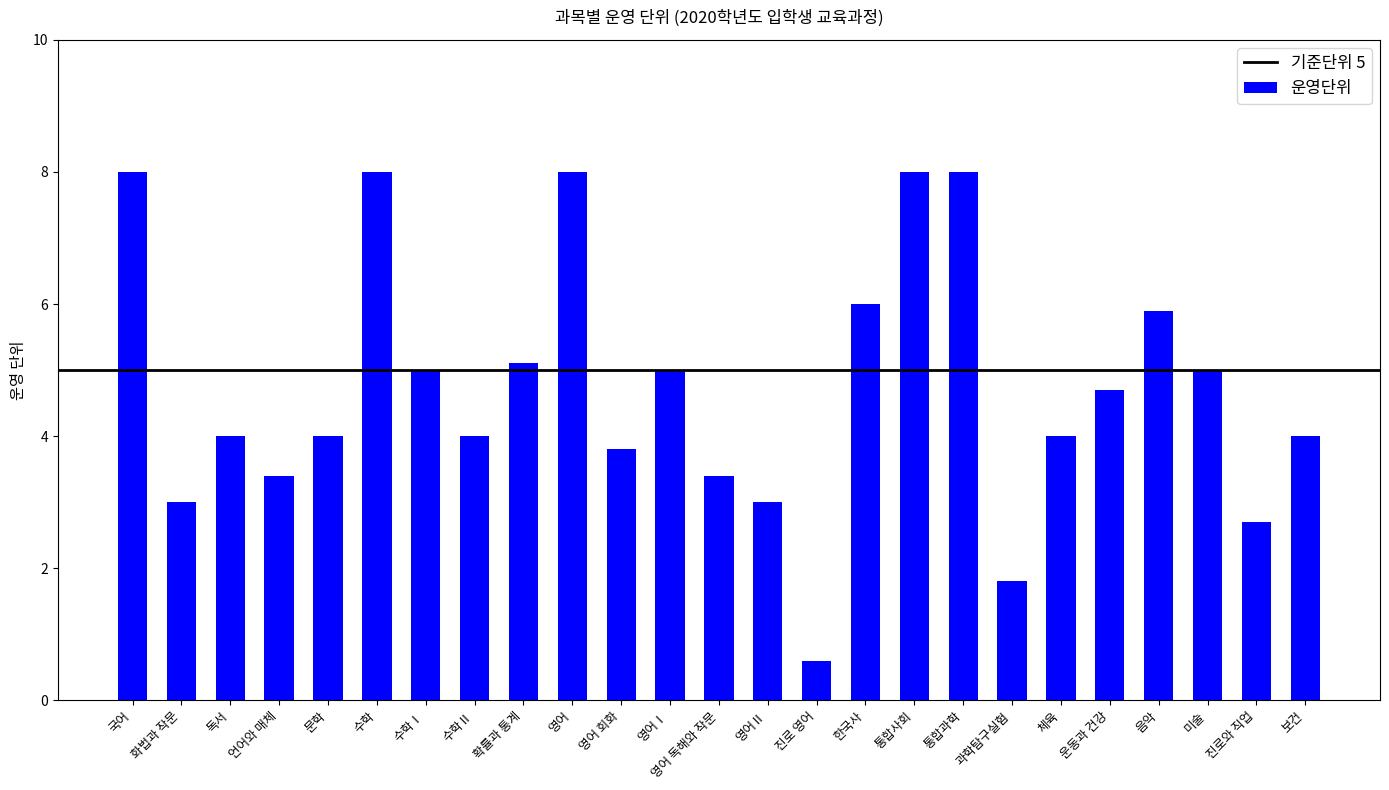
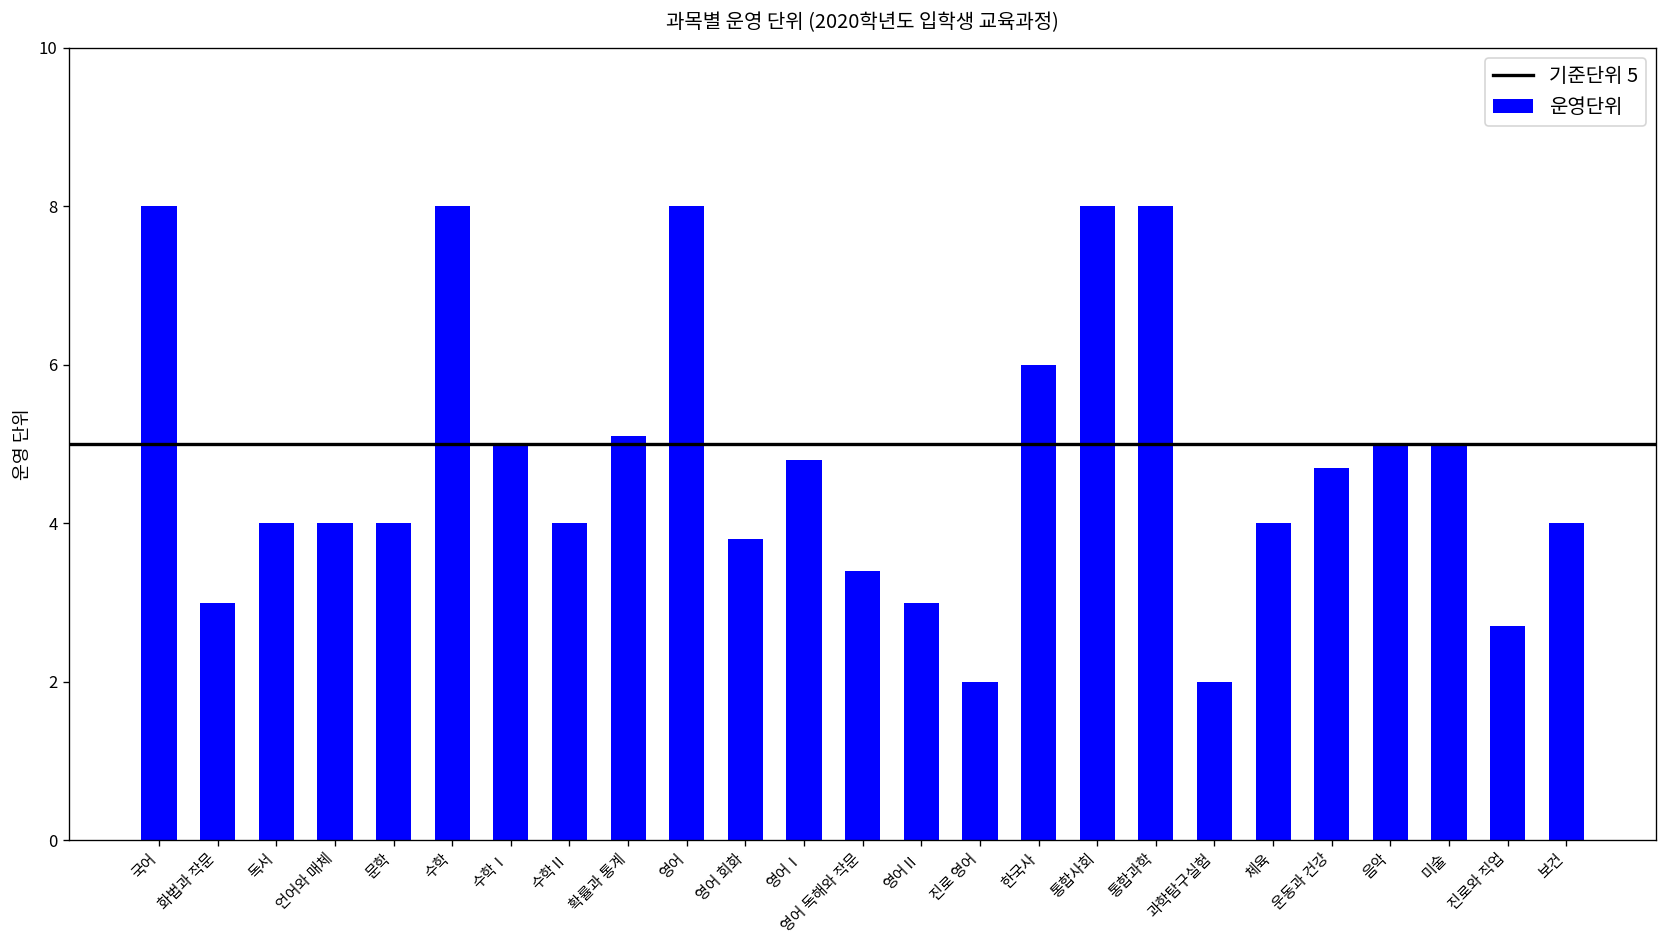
  {
    "국어": 8.0,
    "화법과 작문": 3.0,
    "독서": 4.0,
-   "언어와 매체": 3.4,
+   "언어와 매체": 4.0,
    "문학": 4.0,
    "수학": 8.0,
    "수학Ⅰ": 5.0,
    "수학Ⅱ": 4.0,
    "확률과 통계": 5.1,
    "영어": 8.0,
    "영어 회화": 3.8,
-   "영어Ⅰ": 5.0,
+   "영어Ⅰ": 4.8,
    "영어 독해와 작문": 3.4,
    "영어Ⅱ": 3.0,
-   "진로 영어": 0.6,
+   "진로 영어": 2.0,
    "한국사": 6.0,
    "통합사회": 8.0,
    "통합과학": 8.0,
-   "과학탐구실험": 1.8,
+   "과학탐구실험": 2.0,
    "체육": 4.0,
    "운동과 건강": 4.7,
-   "음악": 5.9,
+   "음악": 5.0,
    "미술": 5.0,
    "진로와 직업": 2.7,
    "보건": 4.0
  }
